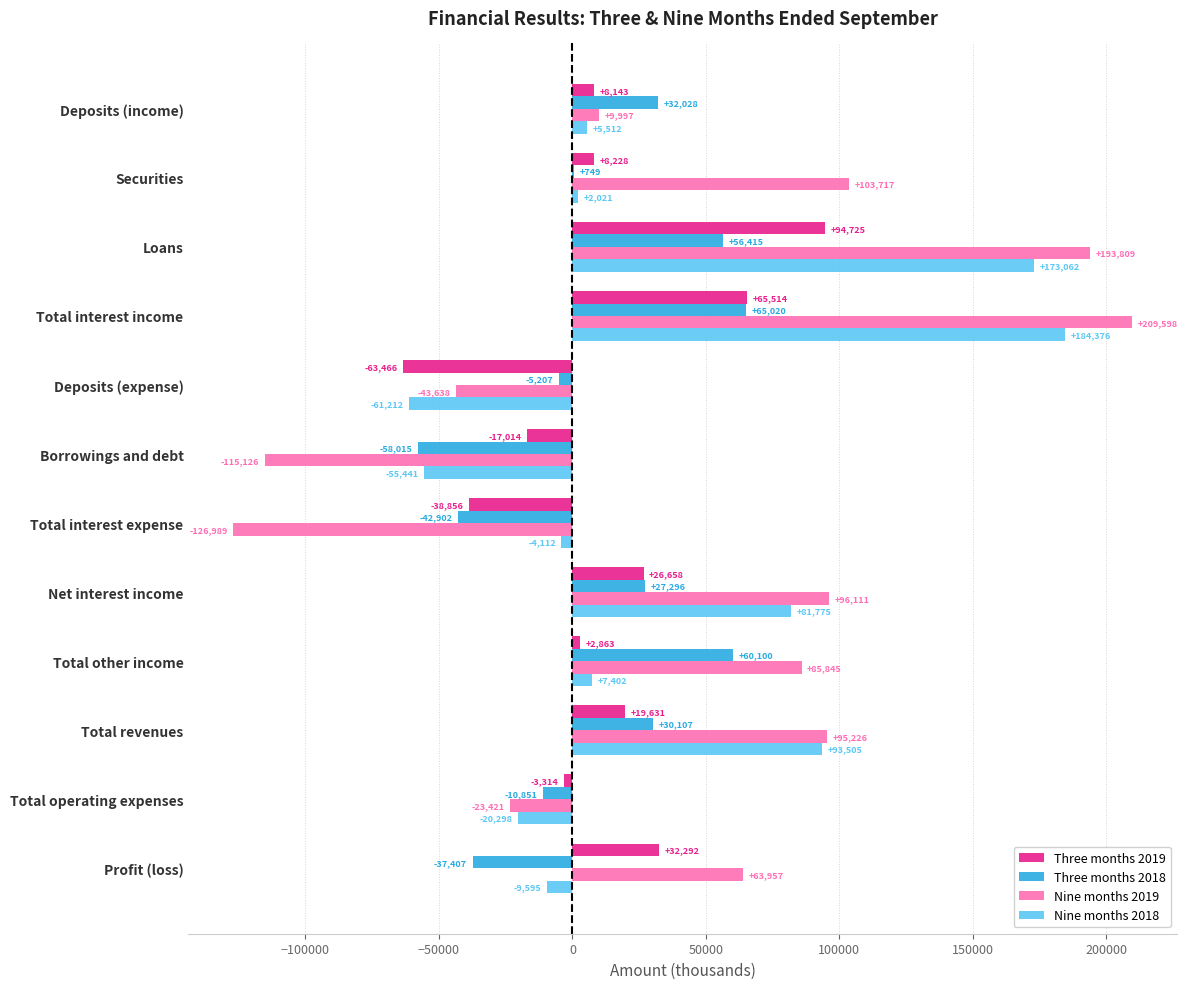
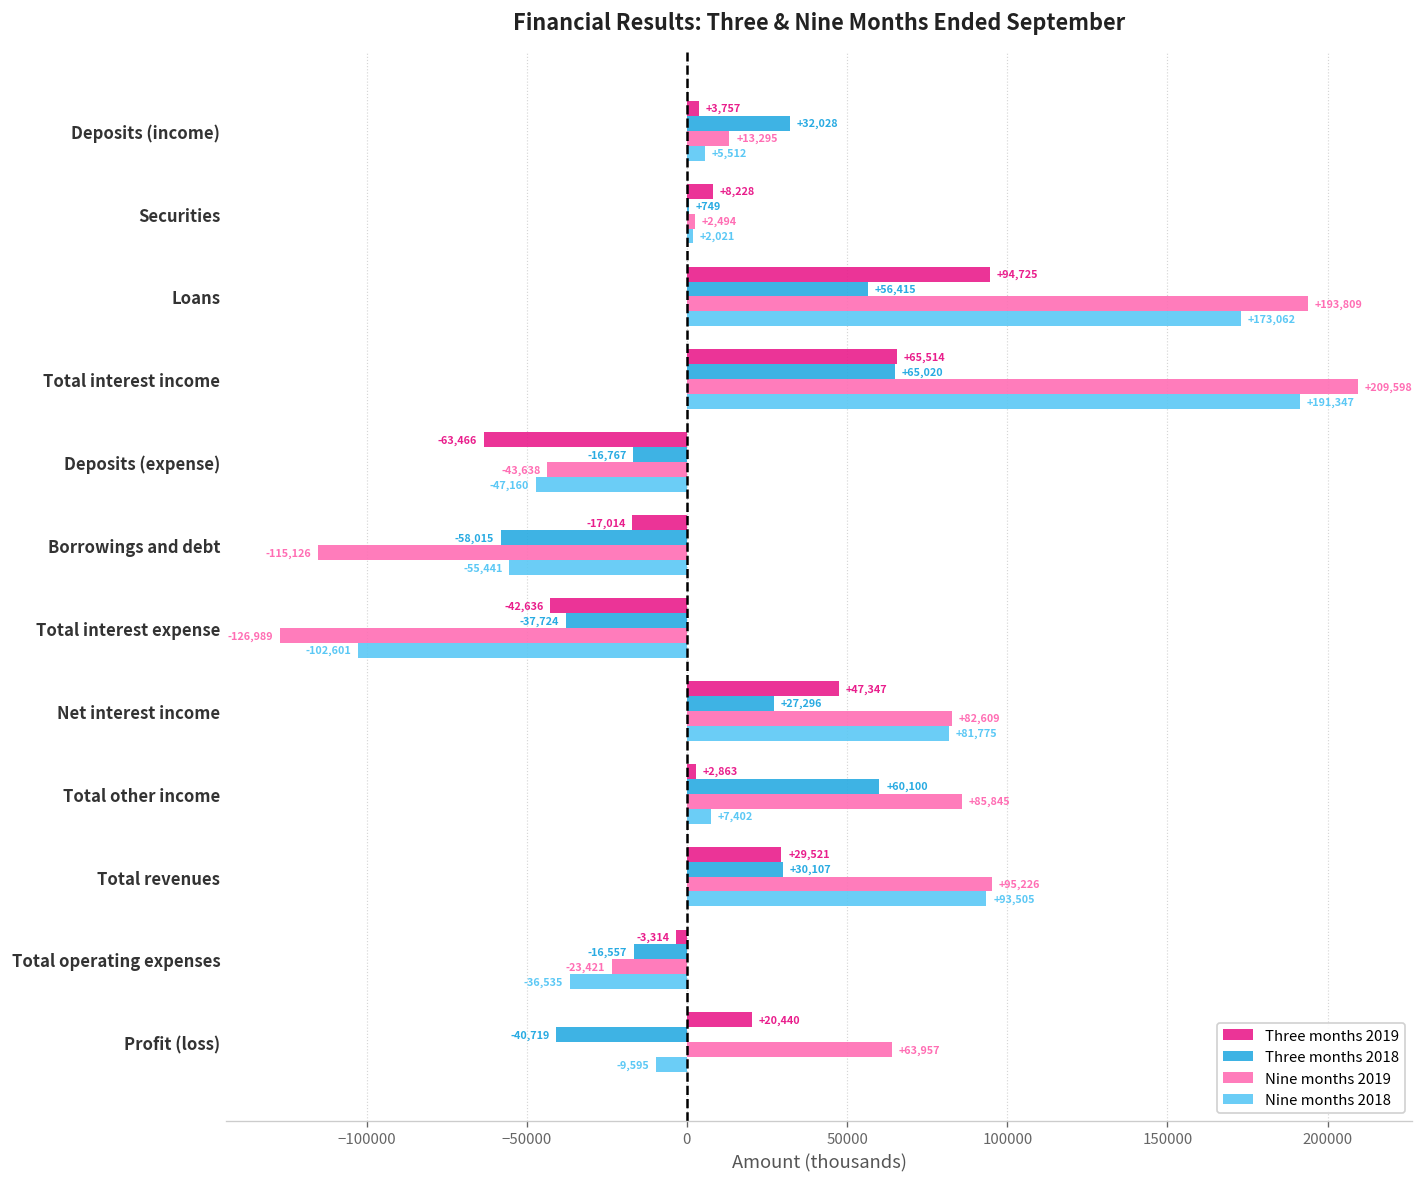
  {
    "Three months 2019": {
-     "Deposits (income)": "+8,143",
+     "Deposits (income)": "+3,757",
      "Securities": "+8,228",
      "Loans": "+94,725",
      "Total interest income": "+65,514",
      "Deposits (expense)": "-63,466",
      "Borrowings and debt": "-17,014",
-     "Total interest expense": "-38,856",
-     "Net interest income": "+26,658",
+     "Total interest expense": "-42,636",
+     "Net interest income": "+47,347",
      "Total other income": "+2,863",
-     "Total revenues": "+19,631",
+     "Total revenues": "+29,521",
      "Total operating expenses": "-3,314",
-     "Profit (loss)": "+32,292"
+     "Profit (loss)": "+20,440"
    },
    "Three months 2018": {
      "Deposits (income)": "+32,028",
      "Securities": "+749",
      "Loans": "+56,415",
      "Total interest income": "+65,020",
-     "Deposits (expense)": "-5,207",
+     "Deposits (expense)": "-16,767",
      "Borrowings and debt": "-58,015",
-     "Total interest expense": "-42,902",
+     "Total interest expense": "-37,724",
      "Net interest income": "+27,296",
      "Total other income": "+60,100",
      "Total revenues": "+30,107",
-     "Total operating expenses": "-10,851",
-     "Profit (loss)": "-37,407"
+     "Total operating expenses": "-16,557",
+     "Profit (loss)": "-40,719"
    },
    "Nine months 2019": {
-     "Deposits (income)": "+9,997",
-     "Securities": "+103,717",
+     "Deposits (income)": "+13,295",
+     "Securities": "+2,494",
      "Loans": "+193,809",
      "Total interest income": "+209,598",
      "Deposits (expense)": "-43,638",
      "Borrowings and debt": "-115,126",
      "Total interest expense": "-126,989",
-     "Net interest income": "+96,111",
+     "Net interest income": "+82,609",
      "Total other income": "+85,845",
      "Total revenues": "+95,226",
      "Total operating expenses": "-23,421",
      "Profit (loss)": "+63,957"
    },
    "Nine months 2018": {
      "Deposits (income)": "+5,512",
      "Securities": "+2,021",
      "Loans": "+173,062",
-     "Total interest income": "+184,376",
-     "Deposits (expense)": "-61,212",
+     "Total interest income": "+191,347",
+     "Deposits (expense)": "-47,160",
      "Borrowings and debt": "-55,441",
-     "Total interest expense": "-4,112",
+     "Total interest expense": "-102,601",
      "Net interest income": "+81,775",
      "Total other income": "+7,402",
      "Total revenues": "+93,505",
-     "Total operating expenses": "-20,298",
+     "Total operating expenses": "-36,535",
      "Profit (loss)": "-9,595"
    }
  }
